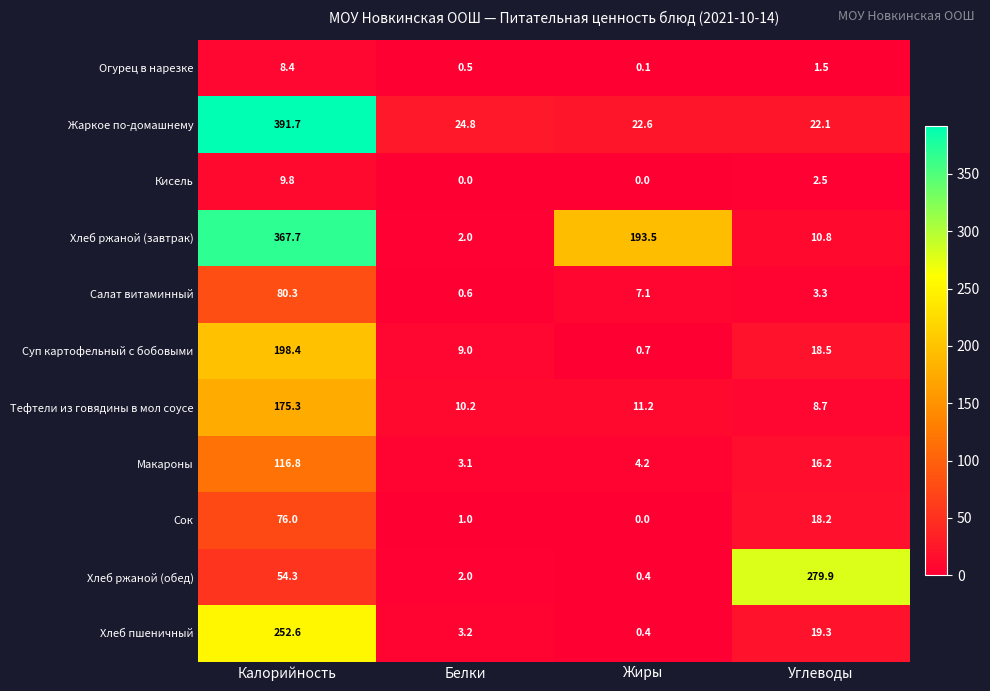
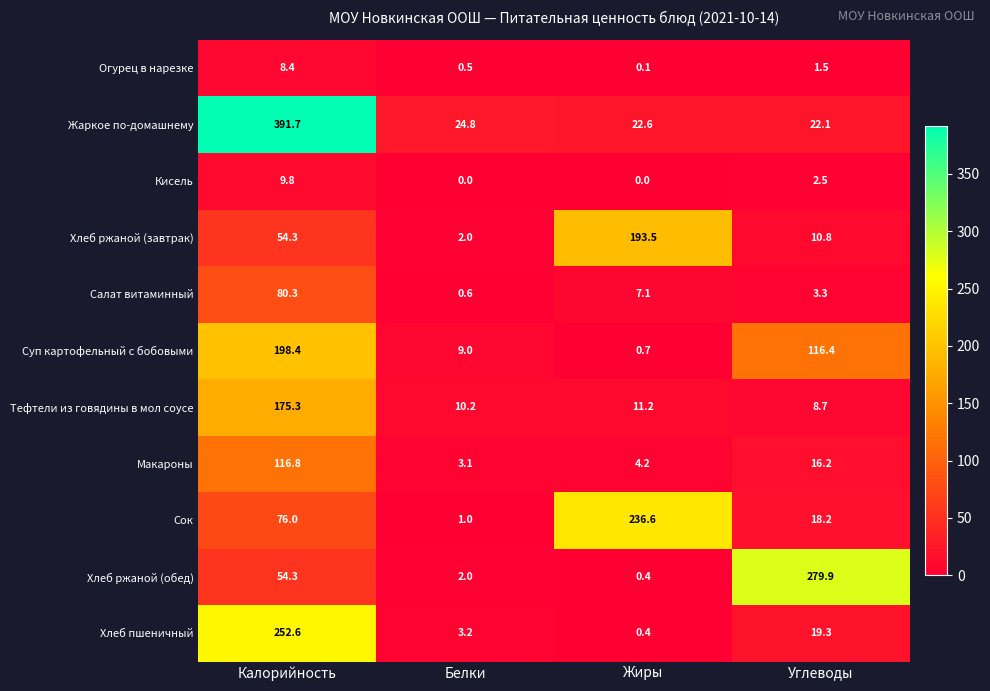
  {
    "Огурец в нарезке": {
      "Калорийность": 8.4,
      "Белки": 0.5,
      "Жиры": 0.1,
      "Углеводы": 1.5
    },
    "Жаркое по-домашнему": {
      "Калорийность": 391.7,
      "Белки": 24.8,
      "Жиры": 22.6,
      "Углеводы": 22.1
    },
    "Кисель": {
      "Калорийность": 9.8,
      "Белки": 0.0,
      "Жиры": 0.0,
      "Углеводы": 2.5
    },
    "Хлеб ржаной (завтрак)": {
-     "Калорийность": 367.7,
+     "Калорийность": 54.3,
      "Белки": 2.0,
      "Жиры": 193.5,
      "Углеводы": 10.8
    },
    "Салат витаминный": {
      "Калорийность": 80.3,
      "Белки": 0.6,
      "Жиры": 7.1,
      "Углеводы": 3.3
    },
    "Суп картофельный с бобовыми": {
      "Калорийность": 198.4,
      "Белки": 9.0,
      "Жиры": 0.7,
-     "Углеводы": 18.5
+     "Углеводы": 116.4
    },
    "Тефтели из говядины в мол соусе": {
      "Калорийность": 175.3,
      "Белки": 10.2,
      "Жиры": 11.2,
      "Углеводы": 8.7
    },
    "Макароны": {
      "Калорийность": 116.8,
      "Белки": 3.1,
      "Жиры": 4.2,
      "Углеводы": 16.2
    },
    "Сок": {
      "Калорийность": 76.0,
      "Белки": 1.0,
-     "Жиры": 0.0,
+     "Жиры": 236.6,
      "Углеводы": 18.2
    },
    "Хлеб ржаной (обед)": {
      "Калорийность": 54.3,
      "Белки": 2.0,
      "Жиры": 0.4,
      "Углеводы": 279.9
    },
    "Хлеб пшеничный": {
      "Калорийность": 252.6,
      "Белки": 3.2,
      "Жиры": 0.4,
      "Углеводы": 19.3
    }
  }
